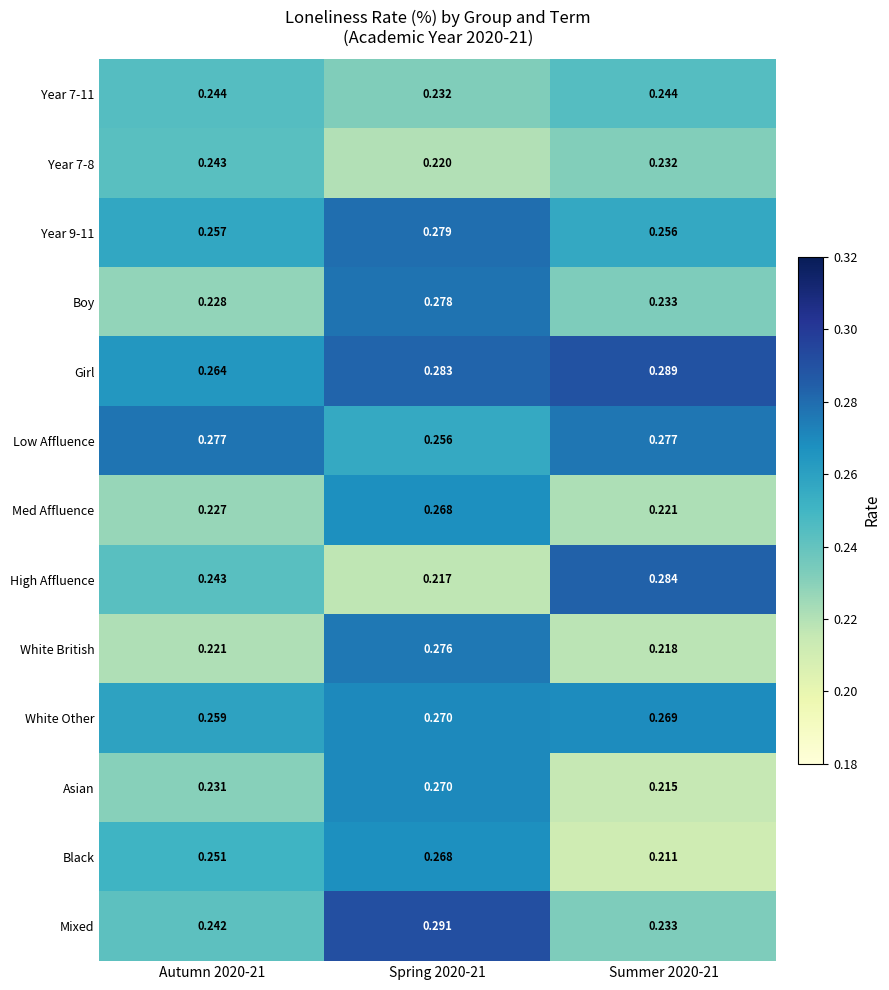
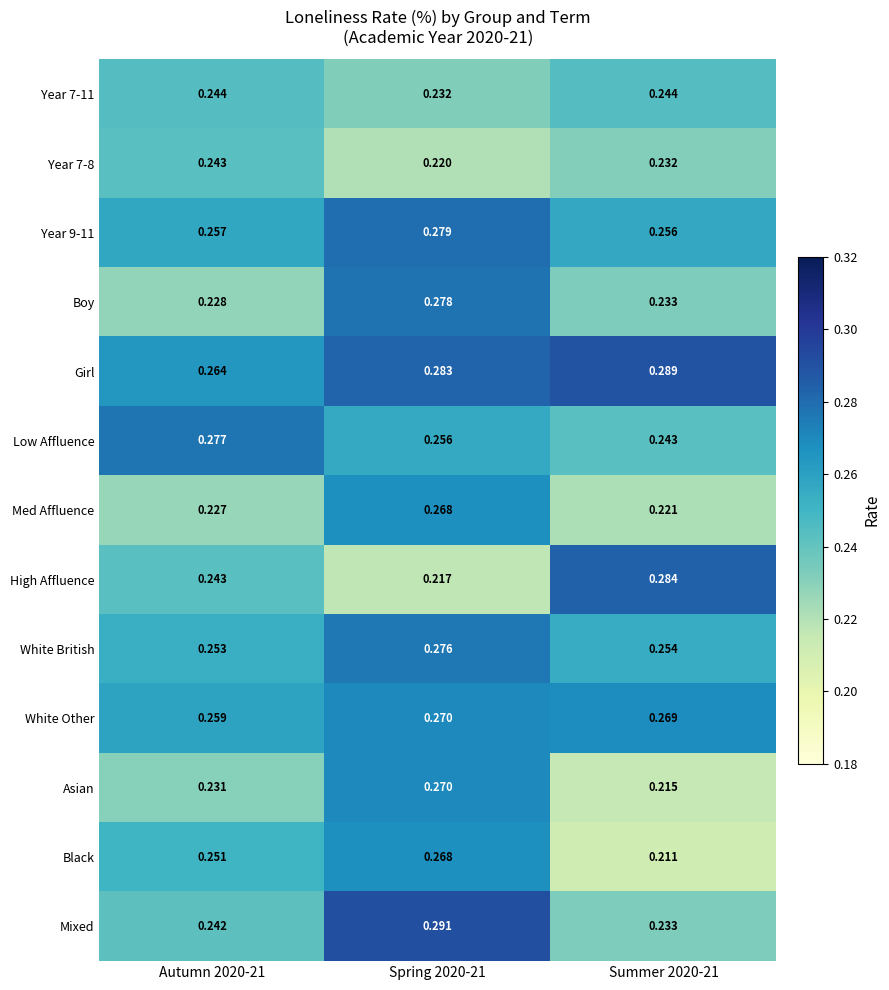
  {
    "Year 7-11": {
      "Autumn 2020-21": 0.244,
      "Spring 2020-21": 0.232,
      "Summer 2020-21": 0.244
    },
    "Year 7-8": {
      "Autumn 2020-21": 0.243,
      "Spring 2020-21": 0.220,
      "Summer 2020-21": 0.232
    },
    "Year 9-11": {
      "Autumn 2020-21": 0.257,
      "Spring 2020-21": 0.279,
      "Summer 2020-21": 0.256
    },
    "Boy": {
      "Autumn 2020-21": 0.228,
      "Spring 2020-21": 0.278,
      "Summer 2020-21": 0.233
    },
    "Girl": {
      "Autumn 2020-21": 0.264,
      "Spring 2020-21": 0.283,
      "Summer 2020-21": 0.289
    },
    "Low Affluence": {
      "Autumn 2020-21": 0.277,
      "Spring 2020-21": 0.256,
-     "Summer 2020-21": 0.277
+     "Summer 2020-21": 0.243
    },
    "Med Affluence": {
      "Autumn 2020-21": 0.227,
      "Spring 2020-21": 0.268,
      "Summer 2020-21": 0.221
    },
    "High Affluence": {
      "Autumn 2020-21": 0.243,
      "Spring 2020-21": 0.217,
      "Summer 2020-21": 0.284
    },
    "White British": {
-     "Autumn 2020-21": 0.221,
+     "Autumn 2020-21": 0.253,
      "Spring 2020-21": 0.276,
-     "Summer 2020-21": 0.218
+     "Summer 2020-21": 0.254
    },
    "White Other": {
      "Autumn 2020-21": 0.259,
      "Spring 2020-21": 0.270,
      "Summer 2020-21": 0.269
    },
    "Asian": {
      "Autumn 2020-21": 0.231,
      "Spring 2020-21": 0.270,
      "Summer 2020-21": 0.215
    },
    "Black": {
      "Autumn 2020-21": 0.251,
      "Spring 2020-21": 0.268,
      "Summer 2020-21": 0.211
    },
    "Mixed": {
      "Autumn 2020-21": 0.242,
      "Spring 2020-21": 0.291,
      "Summer 2020-21": 0.233
    }
  }
